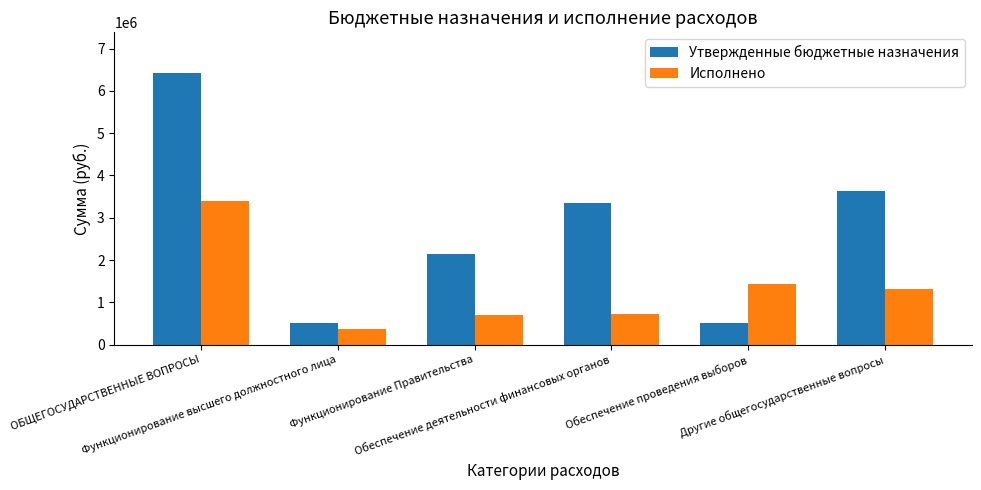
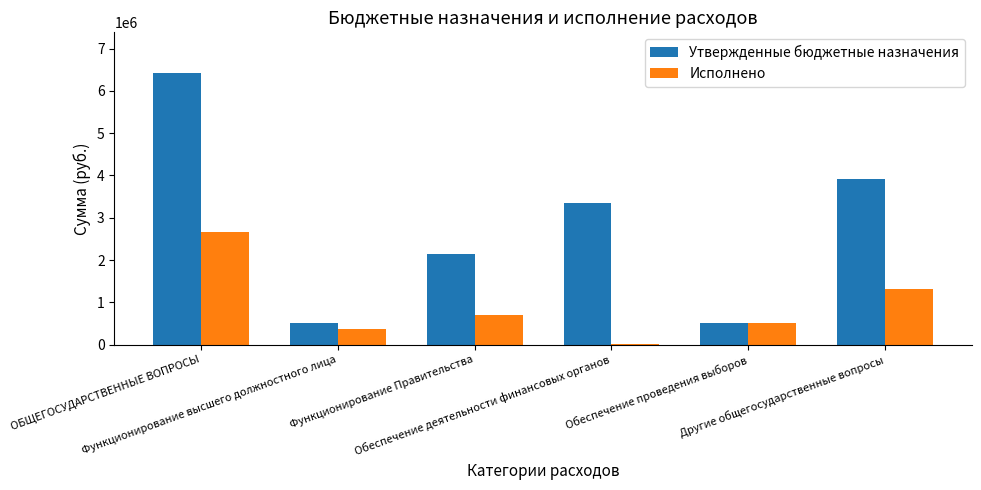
  {
    "Утвержденные бюджетные назначения": {
      "ОБЩЕГОСУДАРСТВЕННЫЕ ВОПРОСЫ": 6400000,
      "Функционирование высшего должностного лица": 500000,
      "Функционирование Правительства": 2200000,
      "Обеспечение деятельности финансовых органов": 3300000,
      "Обеспечение проведения выборов": 500000,
-     "Другие общегосударственные вопросы": 3600000
+     "Другие общегосударственные вопросы": 3900000
    },
    "Исполнено": {
-     "ОБЩЕГОСУДАРСТВЕННЫЕ ВОПРОСЫ": 3400000,
+     "ОБЩЕГОСУДАРСТВЕННЫЕ ВОПРОСЫ": 2700000,
      "Функционирование высшего должностного лица": 400000,
      "Функционирование Правительства": 700000,
-     "Обеспечение деятельности финансовых органов": 700000,
-     "Обеспечение проведения выборов": 1400000,
+     "Обеспечение деятельности финансовых органов": 0,
+     "Обеспечение проведения выборов": 500000,
      "Другие общегосударственные вопросы": 1300000
    }
  }
